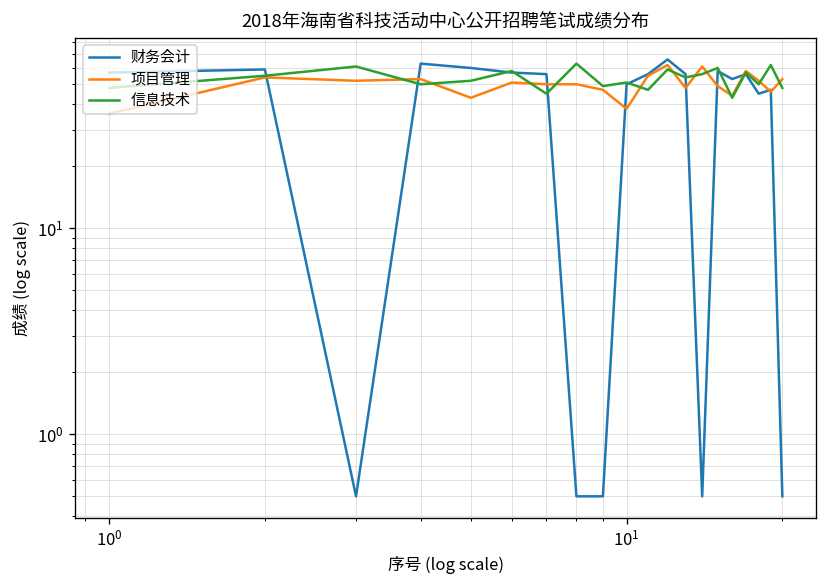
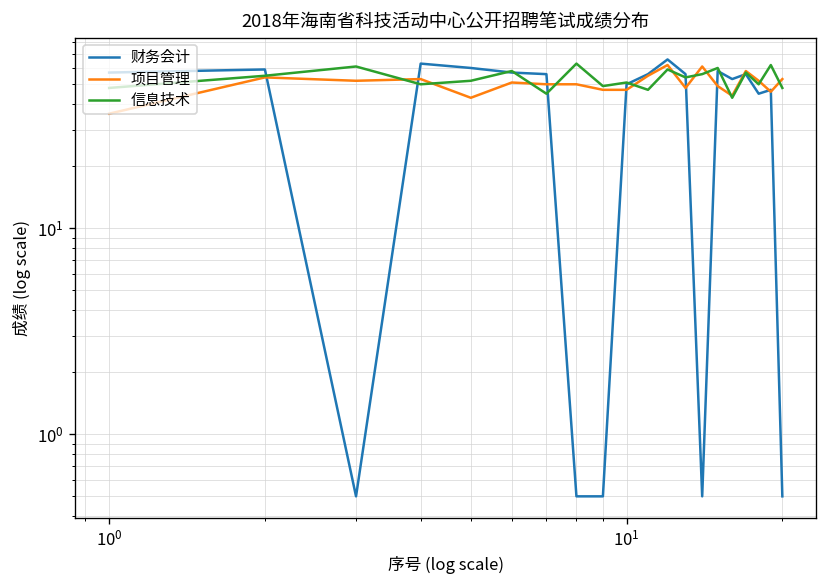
  {
    "项目管理": {
-     "10^1": 38
+     "10^1": 47
    }
  }
